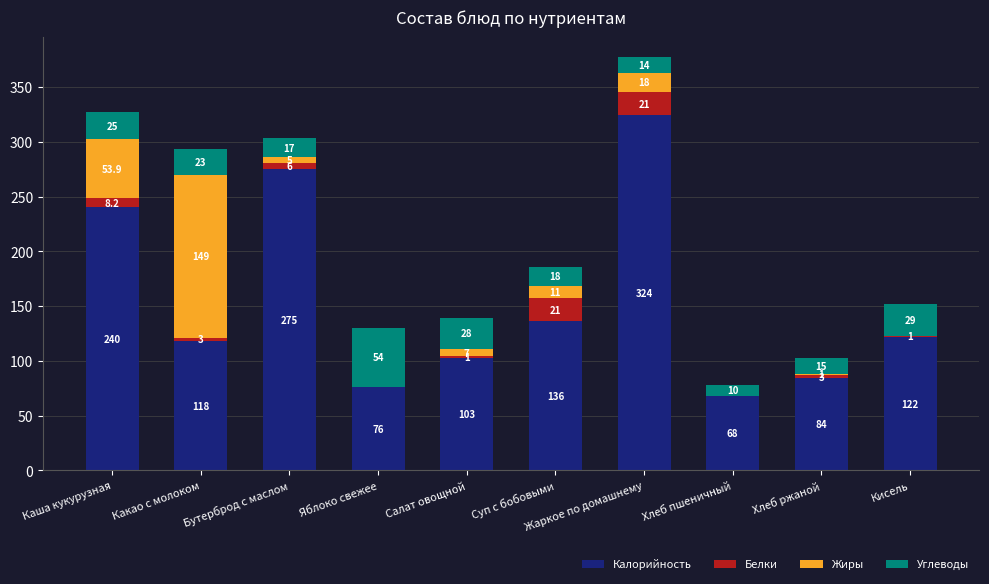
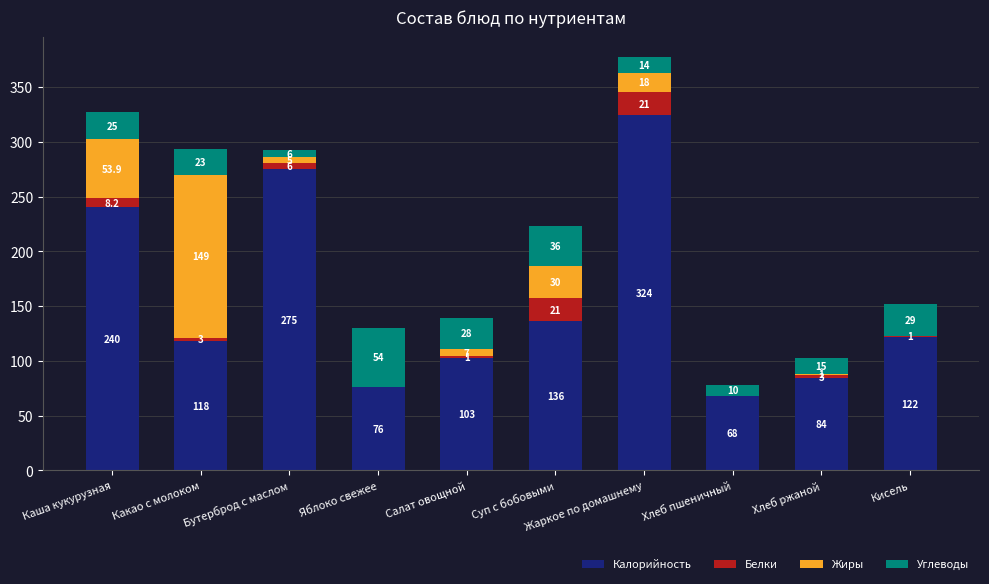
  {
    "Калорийность": {
      "Каша кукурузная": 240,
      "Какао с молоком": 118,
      "Бутерброд с маслом": 275,
      "Яблоко свежее": 76,
      "Салат овощной": 103,
      "Суп с бобовыми": 136,
      "Жаркое по домашнему": 324,
      "Хлеб пшеничный": 68,
      "Хлеб ржаной": 84,
      "Кисель": 122
    },
    "Белки": {
      "Каша кукурузная": 8.2,
      "Какао с молоком": 3,
      "Суп с бобовыми": 21,
      "Жаркое по домашнему": 21,
      "Кисель": 1
    },
    "Жиры": {
      "Каша кукурузная": 53.9,
      "Какао с молоком": 149,
-     "Суп с бобовыми": 11,
+     "Суп с бобовыми": 30,
      "Жаркое по домашнему": 18
    },
    "Углеводы": {
      "Каша кукурузная": 25,
      "Какао с молоком": 23,
-     "Бутерброд с маслом": 17,
+     "Бутерброд с маслом": 6,
      "Яблоко свежее": 54,
      "Салат овощной": 28,
-     "Суп с бобовыми": 18,
+     "Суп с бобовыми": 36,
      "Жаркое по домашнему": 14,
      "Хлеб пшеничный": 10,
      "Хлеб ржаной": 15,
      "Кисель": 29
    }
  }
